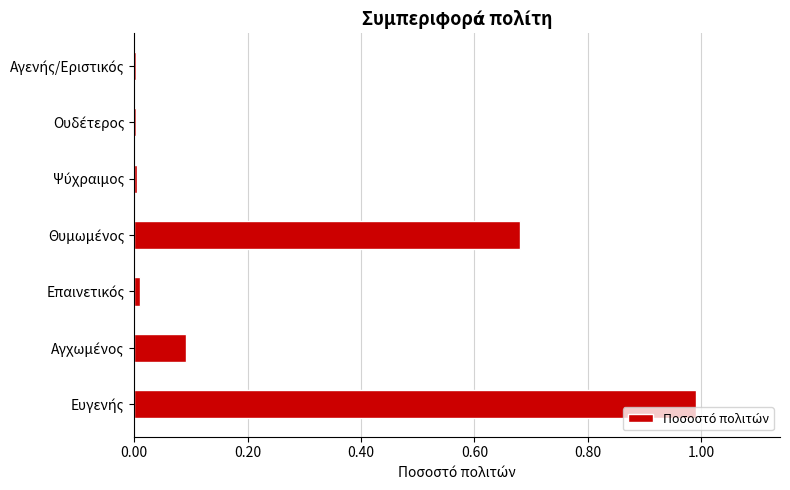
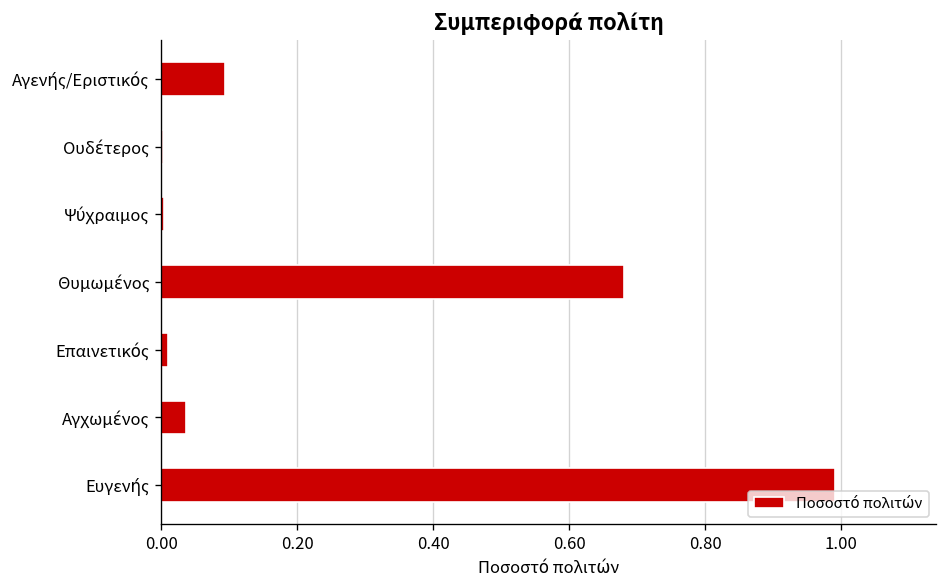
  {
-   "Αγενής/Εριστικός": 0.00,
+   "Αγενής/Εριστικός": 0.09,
    "Θυμωμένος": 0.68,
    "Επαινετικός": 0.01,
-   "Αγχωμένος": 0.09,
+   "Αγχωμένος": 0.04,
    "Ευγενής": 0.99
  }
